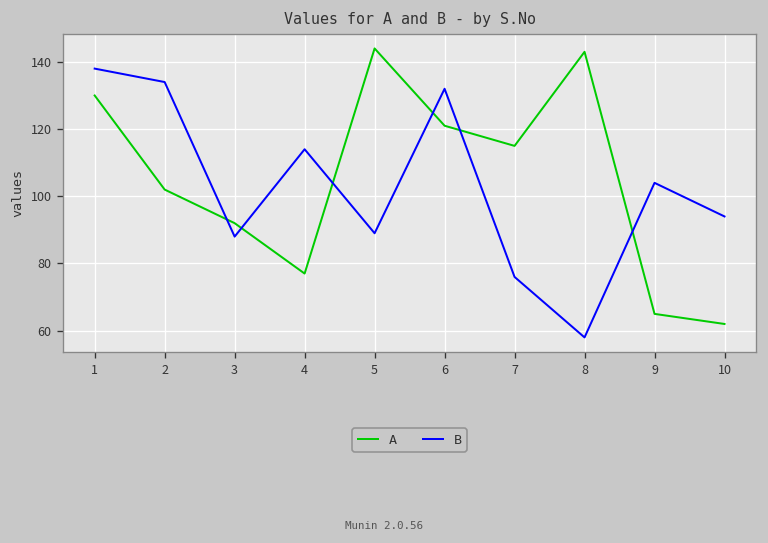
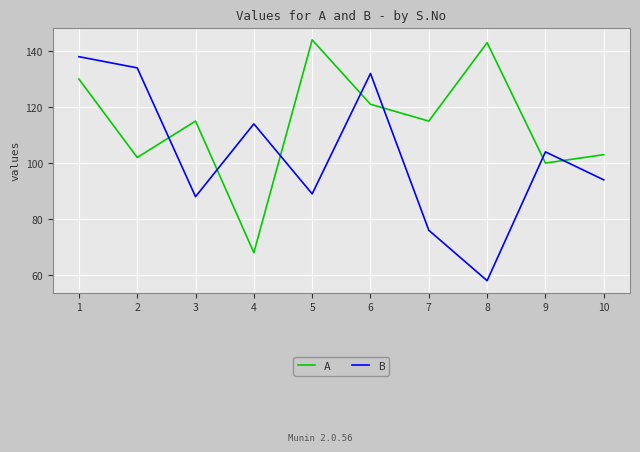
  {
    "A": {
      "1": 130,
      "2": 102,
-     "3": 92,
-     "4": 77,
+     "3": 115,
+     "4": 68,
      "5": 144,
      "6": 121,
      "7": 115,
      "8": 143,
-     "9": 65,
-     "10": 62
+     "9": 100,
+     "10": 103
    },
    "B": {
      "1": 138,
      "2": 134,
      "3": 88,
      "4": 114,
      "5": 89,
      "6": 132,
      "7": 76,
      "8": 58,
      "9": 104,
      "10": 94
    }
  }
